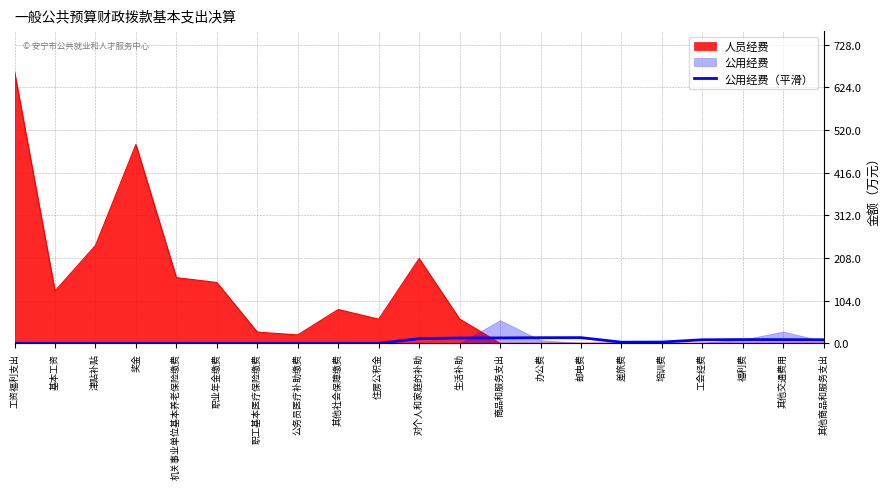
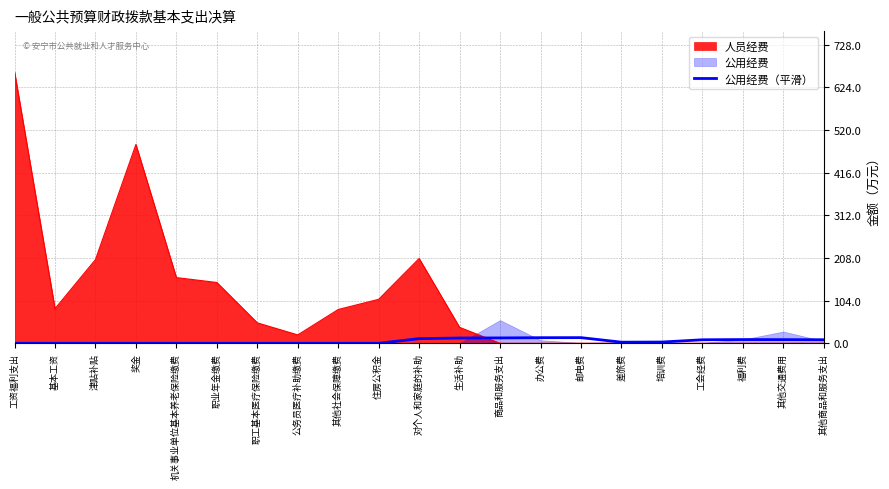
  {
    "人员经费": {
      "工资福利支出": 660,
-     "基本工资": 130,
-     "津贴补贴": 240,
+     "基本工资": 80,
+     "津贴补贴": 200,
      "奖金": 480,
      "机关事业单位基本养老保险缴费": 160,
      "职业年金缴费": 150,
-     "职工基本医疗保险缴费": 30,
+     "职工基本医疗保险缴费": 50,
      "公务员医疗补助缴费": 20,
      "其他社会保障缴费": 80,
-     "住房公积金": 60,
+     "住房公积金": 110,
      "对个人和家庭的补助": 210,
-     "生活补助": 60,
+     "生活补助": 40,
      "商品和服务支出": 0,
      "办公费": 0,
      "福利费": 0,
      "其他交通费用": 0
    }
  }
